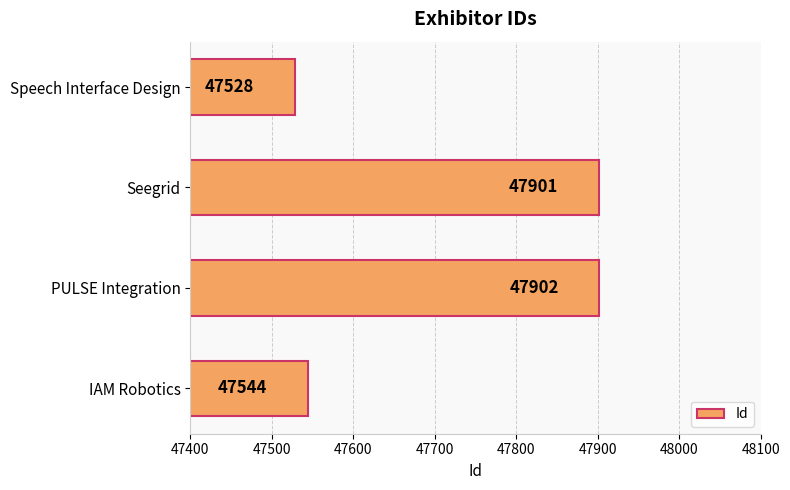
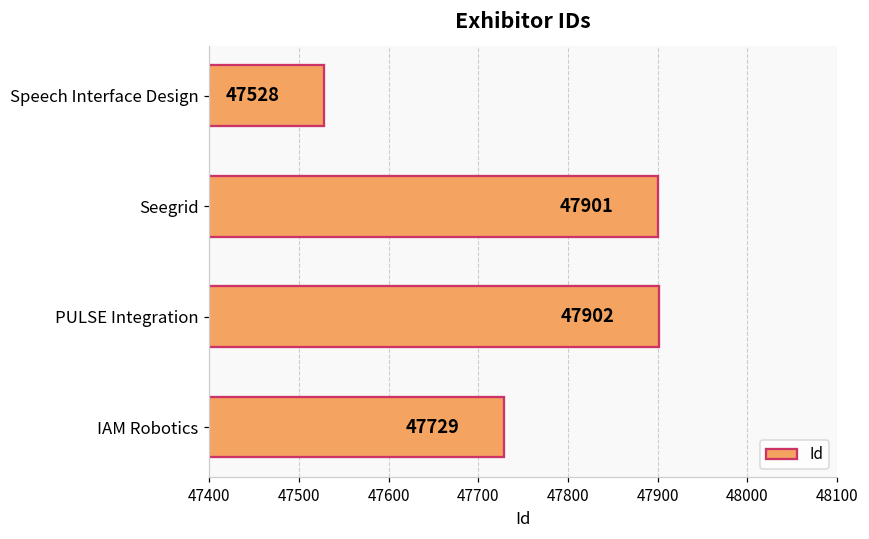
  {
    "Speech Interface Design": 47528,
    "Seegrid": 47901,
    "PULSE Integration": 47902,
-   "IAM Robotics": 47544
+   "IAM Robotics": 47729
  }
